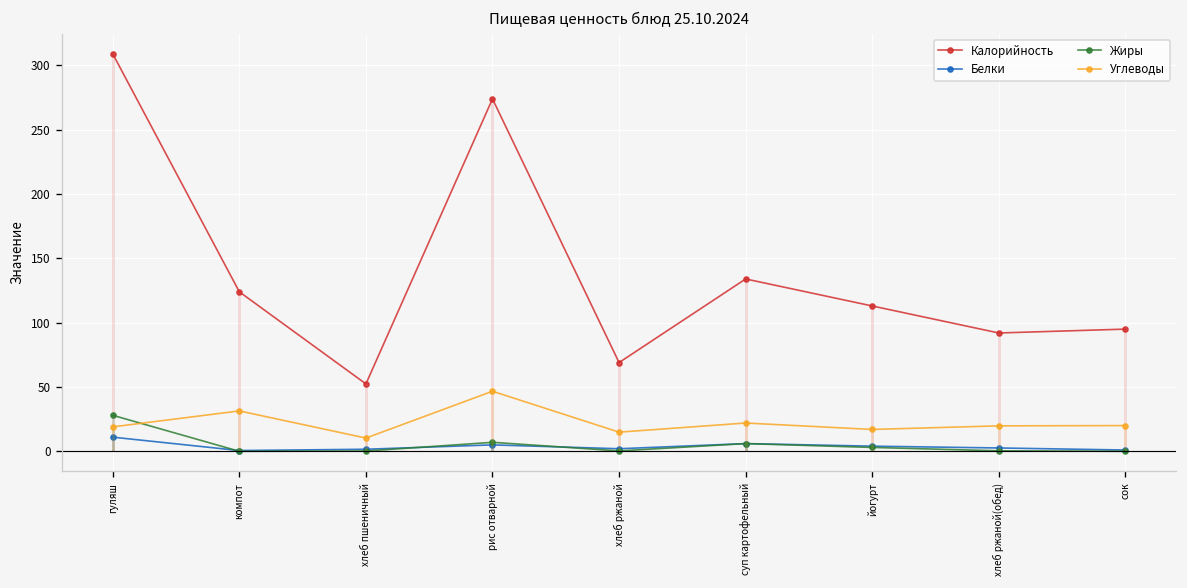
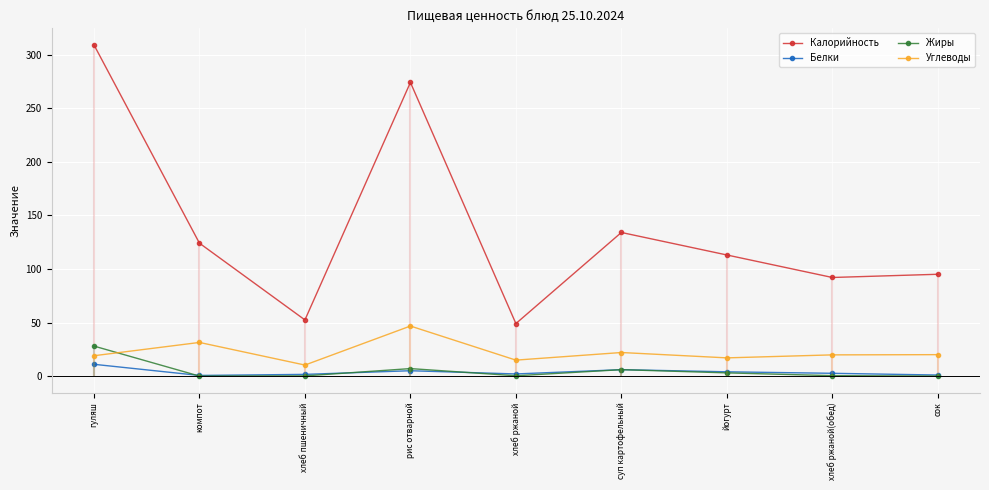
  {
    "Калорийность": {
      "гуляш": 309,
      "компот": 124,
      "хлеб пшеничный": 52,
      "рис отварной": 274,
-     "хлеб ржаной": 69,
+     "хлеб ржаной": 49,
      "суп картофельный": 134,
      "йогурт": 113,
      "хлеб ржаной(обед)": 92,
      "сок": 95
    },
    "Белки": {
      "гуляш": 11
    },
    "Жиры": {
      "гуляш": 28
    },
    "Углеводы": {
      "гуляш": 19,
      "компот": 31,
      "хлеб пшеничный": 10,
      "рис отварной": 47,
      "хлеб ржаной": 15,
      "суп картофельный": 22,
      "йогурт": 17,
      "хлеб ржаной(обед)": 20,
      "сок": 20
    }
  }
